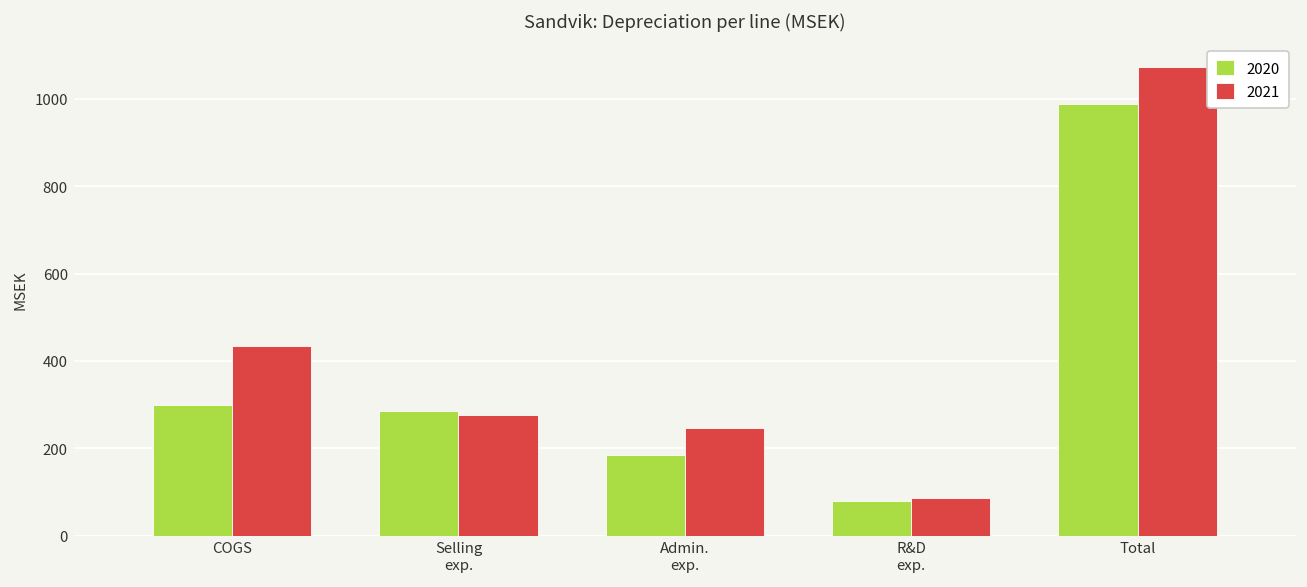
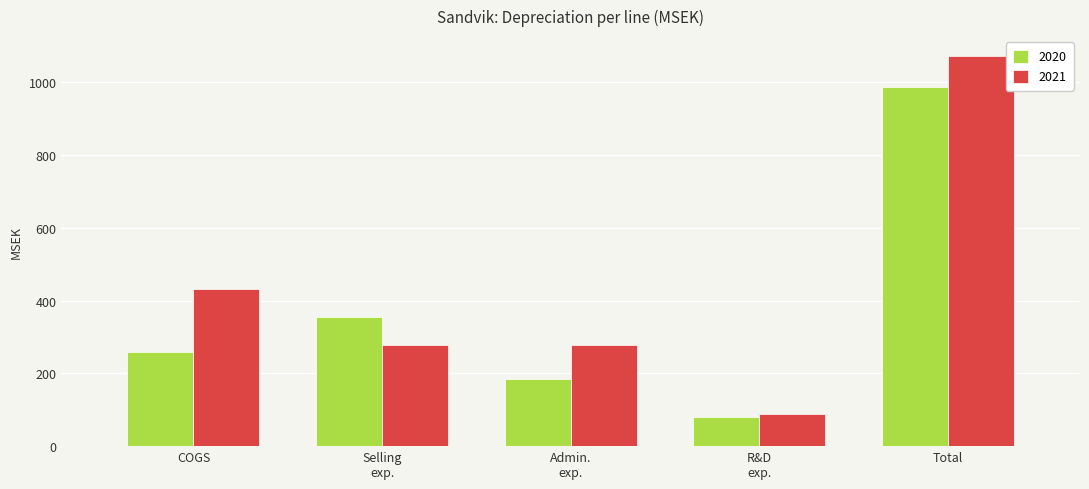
  {
    "2020": {
-     "COGS": 300,
-     "Selling exp.": 290,
+     "COGS": 260,
+     "Selling exp.": 360,
      "Admin. exp.": 190,
      "R&D exp.": 80,
      "Total": 990
    },
    "2021": {
      "COGS": 430,
      "Selling exp.": 280,
-     "Admin. exp.": 250,
+     "Admin. exp.": 280,
      "R&D exp.": 90,
      "Total": 1070
    }
  }
